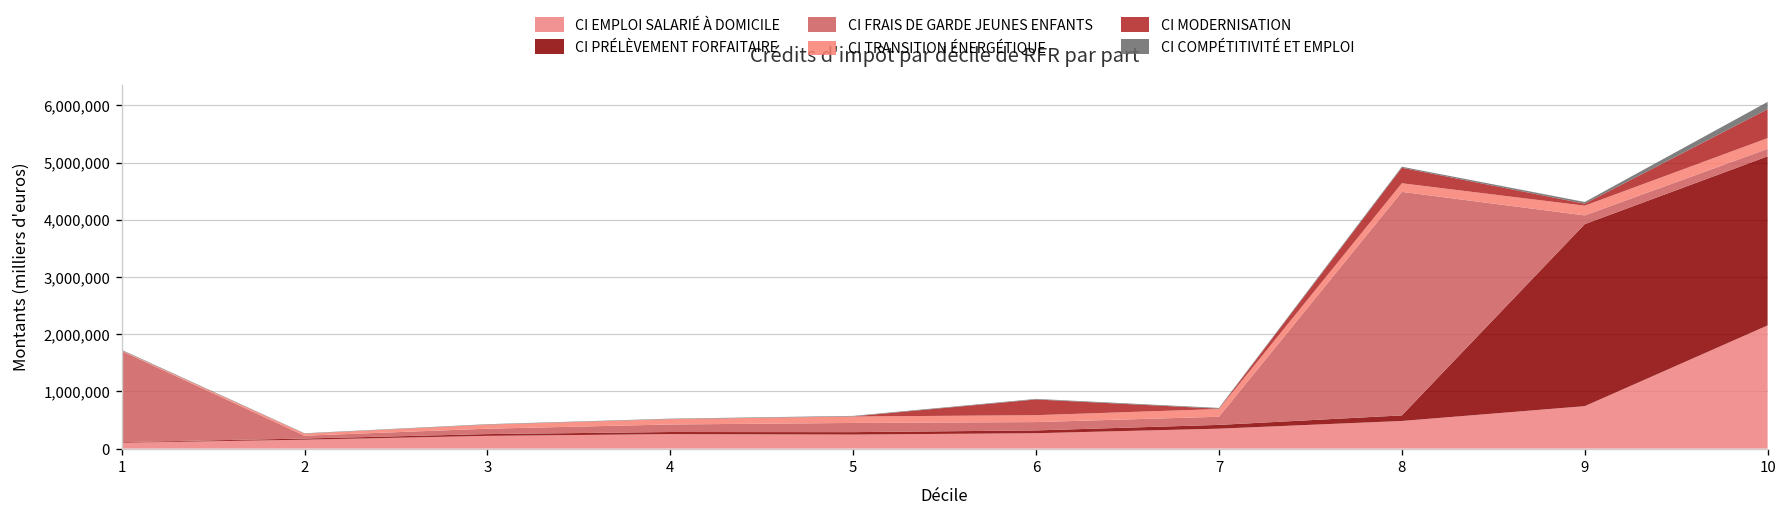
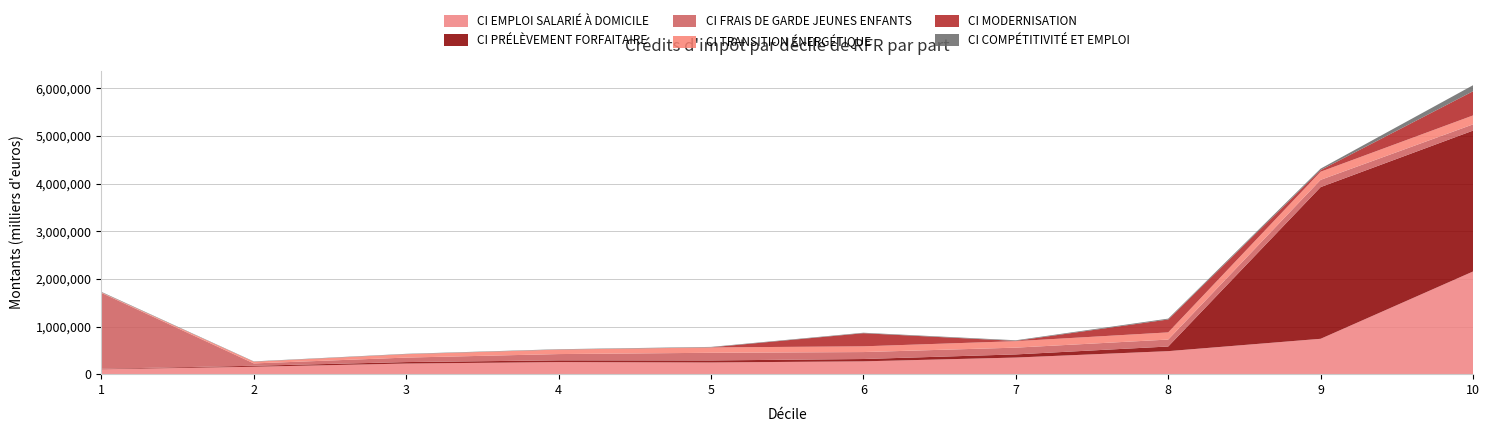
  {
    "CI PRÉLÈVEMENT FORFAITAIRE": {
      "7": "100,000",
      "8": "100,000",
      "9": "3,200,000",
      "10": "3,000,000"
    },
    "CI FRAIS DE GARDE JEUNES ENFANTS": {
      "3": "100,000",
      "4": "100,000",
      "5": "200,000",
      "6": "100,000",
      "7": "100,000",
-     "8": "3,900,000",
+     "8": "100,000",
      "9": "200,000",
      "10": "100,000"
    },
    "CI MODERNISATION": {
      "10": "500,000"
    },
    "CI COMPÉTITIVITÉ ET EMPLOI": {
      "10": "100,000"
    }
  }
